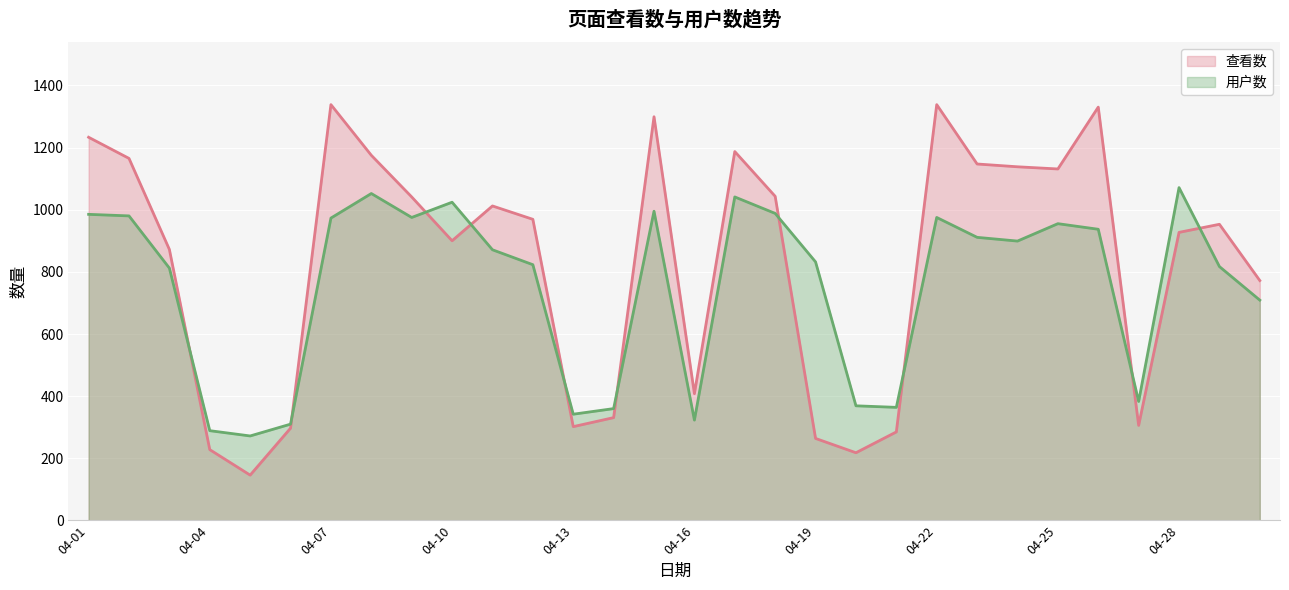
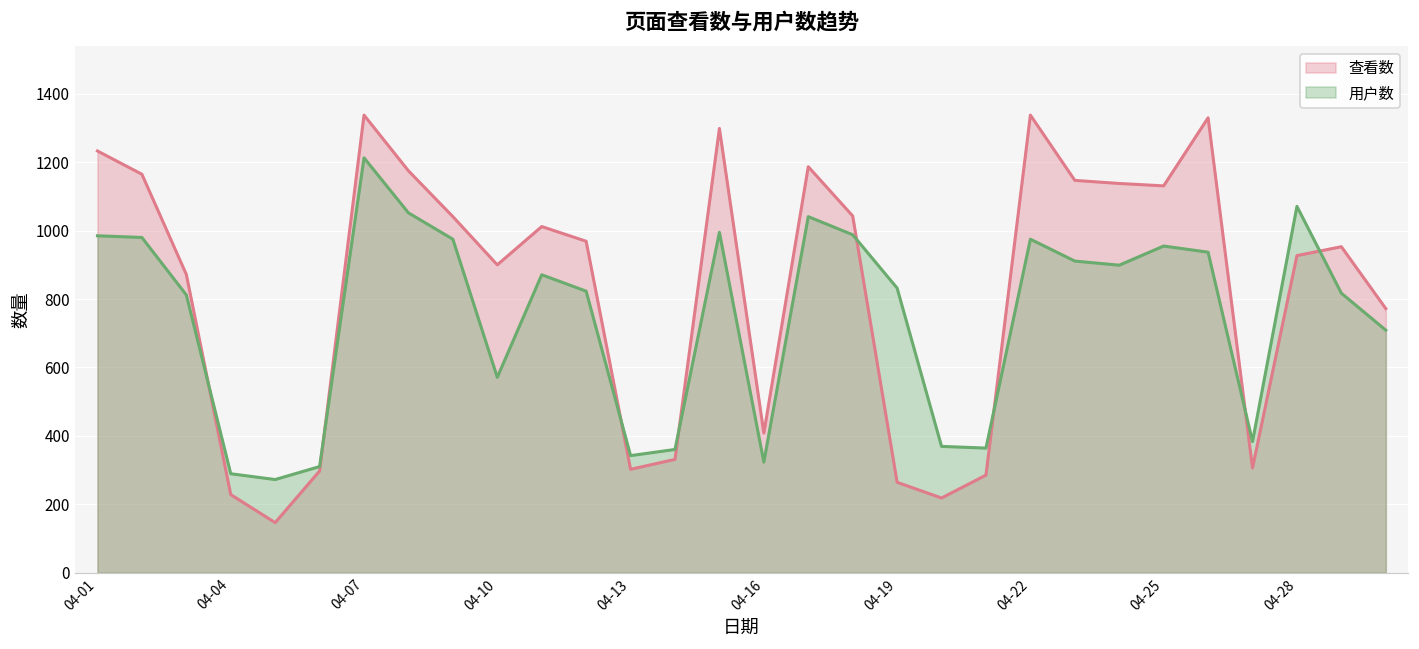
  {
    "查看数": {
      "04-01": 1230,
      "04-04": 230,
      "04-07": 1340,
      "04-10": 900,
      "04-13": 300,
      "04-16": 410,
      "04-19": 260,
      "04-22": 1340,
      "04-25": 1130,
      "04-28": 930
    },
    "用户数": {
      "04-01": 990,
      "04-04": 290,
-     "04-07": 970,
-     "04-10": 1020,
+     "04-07": 1210,
+     "04-10": 570,
      "04-13": 340,
      "04-16": 320,
      "04-19": 830,
      "04-22": 980,
      "04-25": 960,
      "04-28": 1070
    }
  }
